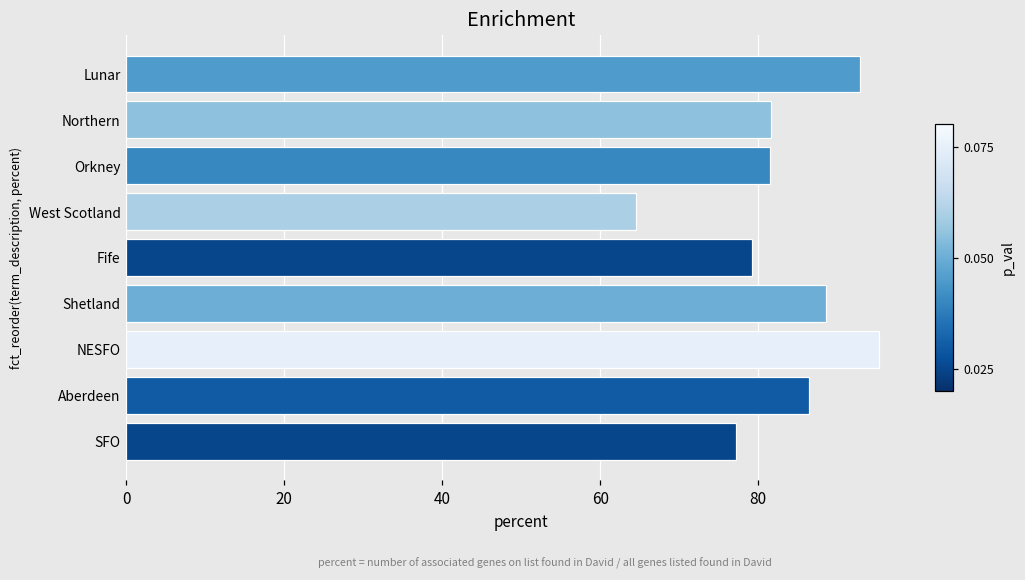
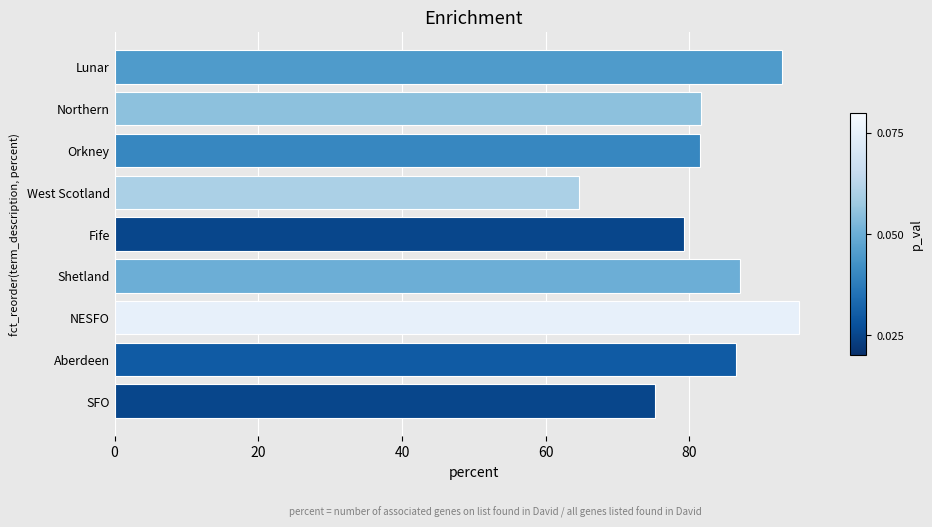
  {
    "Lunar": 93,
    "Northern": 82,
    "Orkney": 82,
    "West Scotland": 65,
    "Fife": 79,
-   "Shetland": 89,
+   "Shetland": 87,
    "NESFO": 95,
    "Aberdeen": 86,
-   "SFO": 77
+   "SFO": 75
  }
